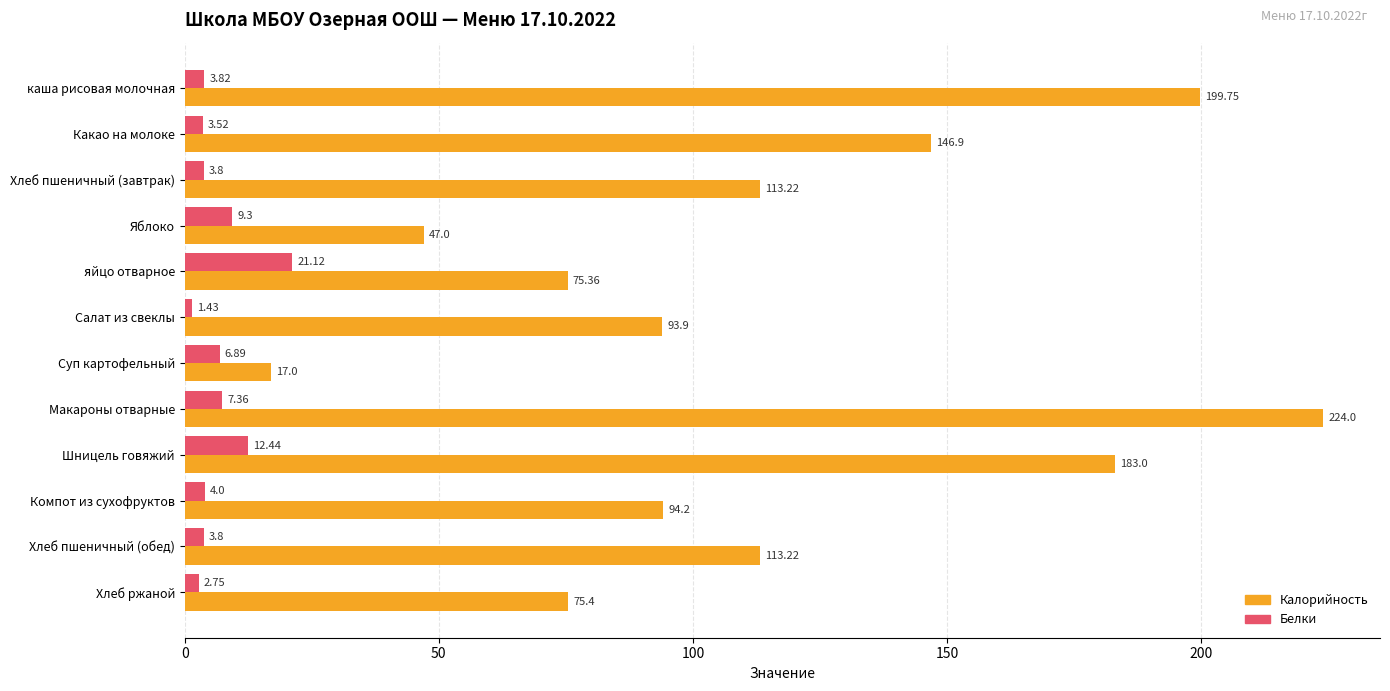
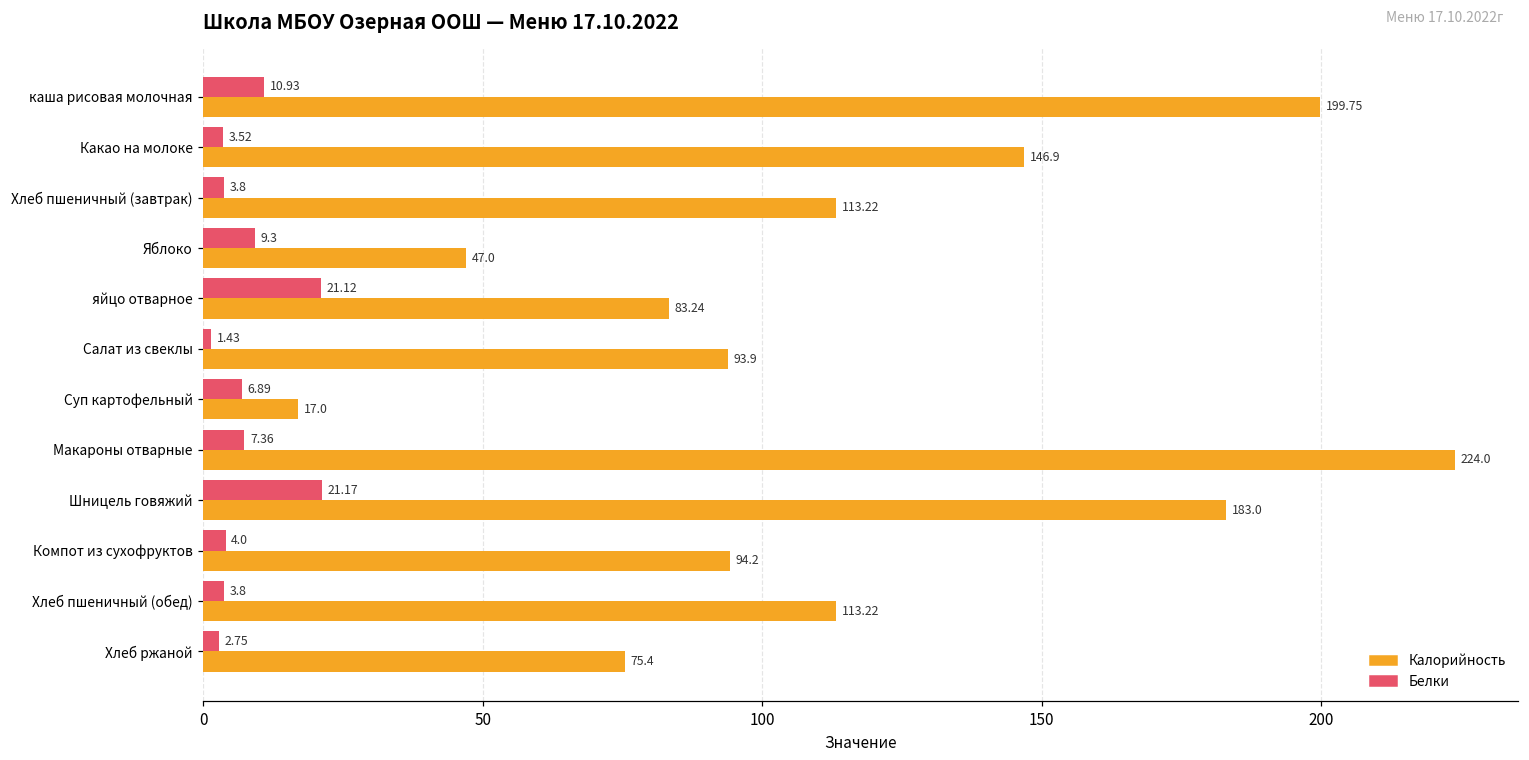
  {
    "Калорийность": {
      "каша рисовая молочная": 199.75,
      "Какао на молоке": 146.9,
      "Хлеб пшеничный (завтрак)": 113.22,
      "Яблоко": 47.0,
-     "яйцо отварное": 75.36,
+     "яйцо отварное": 83.24,
      "Салат из свеклы": 93.9,
      "Суп картофельный": 17.0,
      "Макароны отварные": 224.0,
      "Шницель говяжий": 183.0,
      "Компот из сухофруктов": 94.2,
      "Хлеб пшеничный (обед)": 113.22,
      "Хлеб ржаной": 75.4
    },
    "Белки": {
-     "каша рисовая молочная": 3.82,
+     "каша рисовая молочная": 10.93,
      "Какао на молоке": 3.52,
      "Хлеб пшеничный (завтрак)": 3.8,
      "Яблоко": 9.3,
      "яйцо отварное": 21.12,
      "Салат из свеклы": 1.43,
      "Суп картофельный": 6.89,
      "Макароны отварные": 7.36,
-     "Шницель говяжий": 12.44,
+     "Шницель говяжий": 21.17,
      "Компот из сухофруктов": 4.0,
      "Хлеб пшеничный (обед)": 3.8,
      "Хлеб ржаной": 2.75
    }
  }
